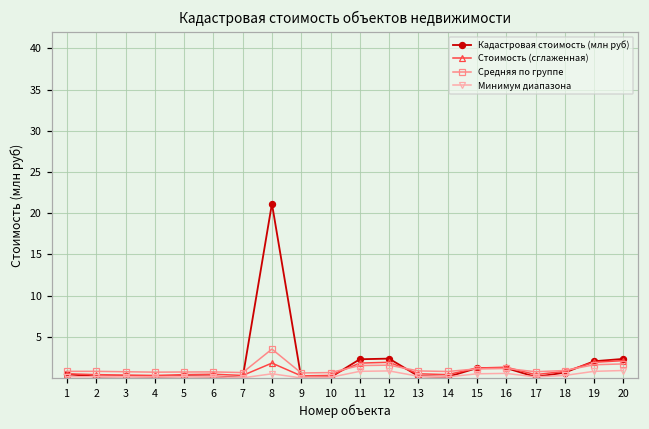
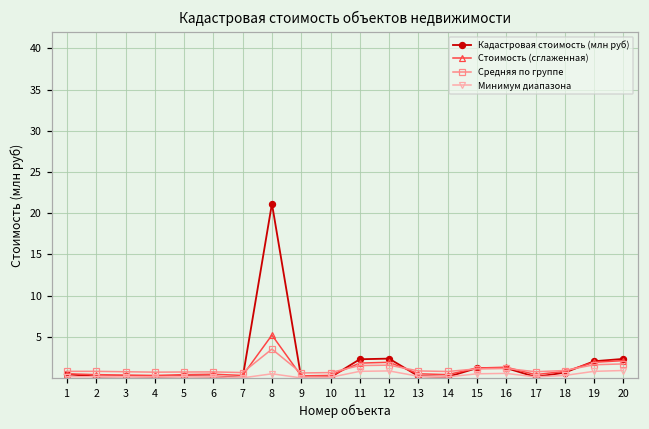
  {
    "Кадастровая стоимость (млн руб)": {
      "8": 21,
      "11": 2,
      "12": 2
    },
    "Стоимость (сглаженная)": {
-     "8": 2,
+     "8": 5,
      "12": 2
    }
  }
